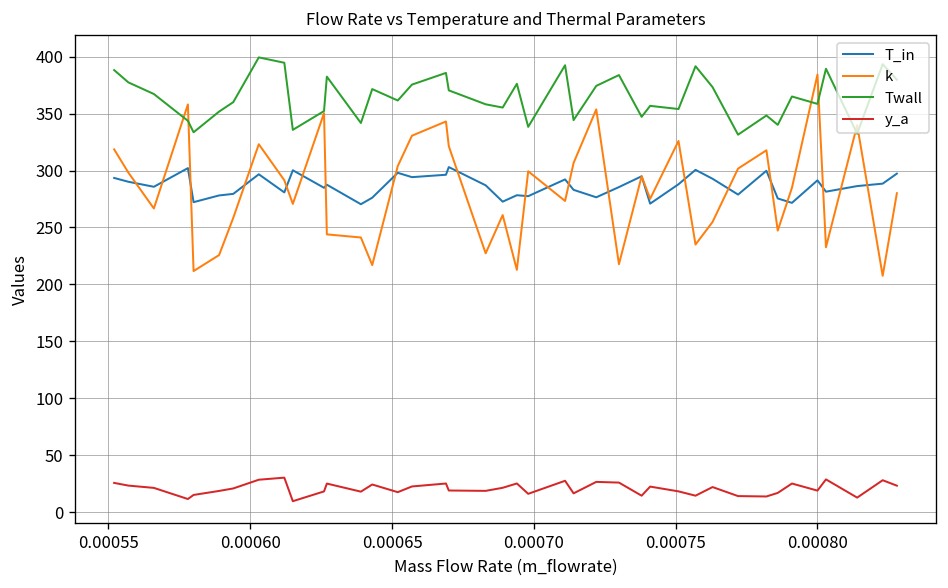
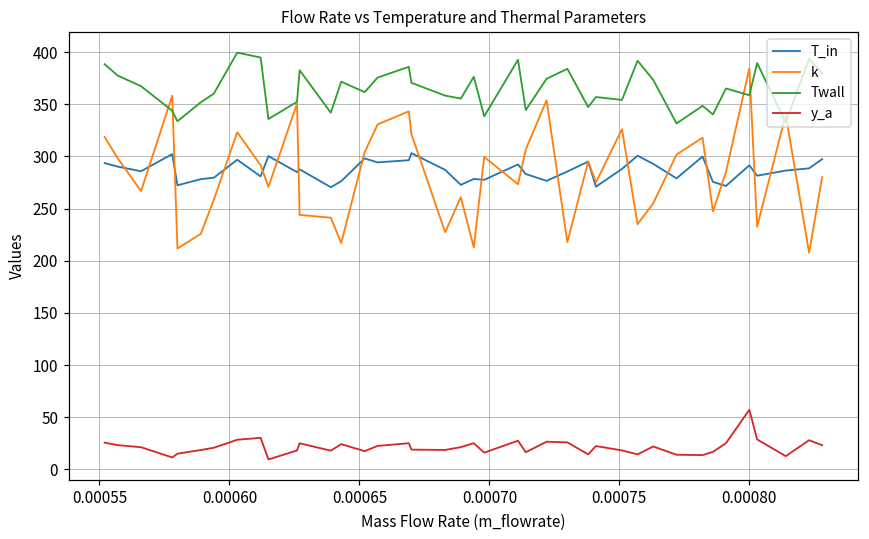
  {
    "T_in": {
      "0.00080": 290
    },
    "k": {
      "0.00080": 380
    },
    "Twall": {
      "0.00080": 360
    },
    "y_a": {
-     "0.00080": 20
+     "0.00080": 60
    }
  }
